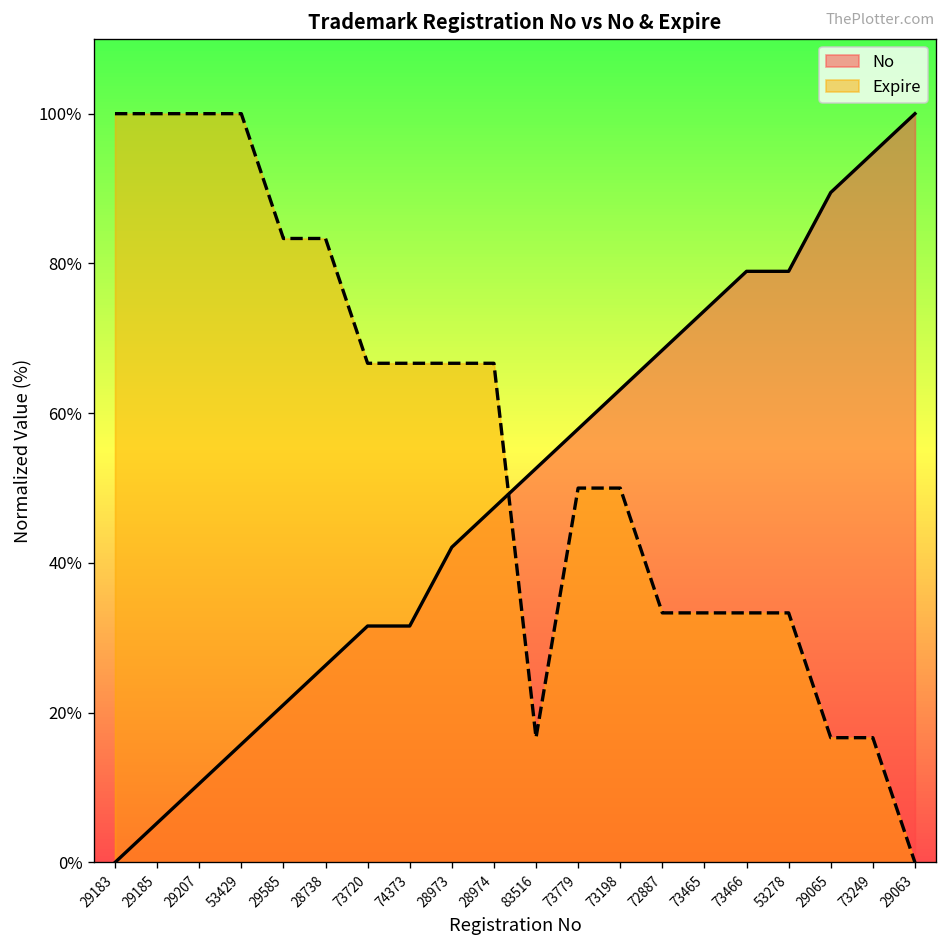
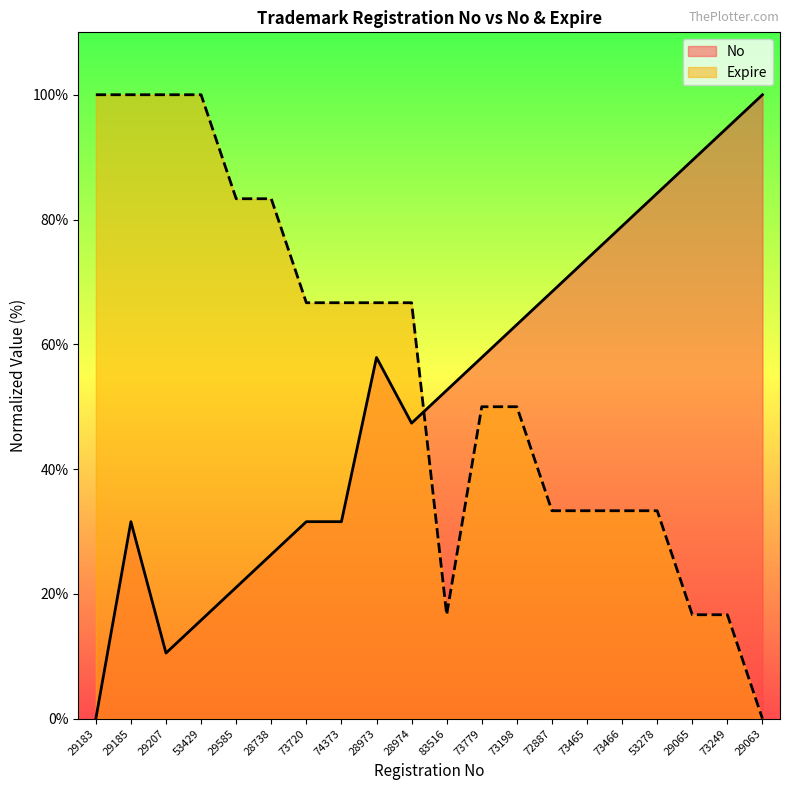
  {
    "No": {
      "29183": "0%",
-     "29185": "5%",
+     "29185": "32%",
      "29207": "11%",
      "53429": "16%",
      "29585": "21%",
      "28738": "26%",
      "73720": "32%",
      "74373": "32%",
-     "28973": "42%",
+     "28973": "58%",
      "28974": "47%",
      "83516": "53%",
      "73779": "58%",
      "73198": "63%",
      "72887": "68%",
      "73465": "74%",
      "73466": "79%",
-     "53278": "79%",
+     "53278": "84%",
      "29065": "89%",
      "73249": "95%",
      "29063": "100%"
    },
    "Expire": {
      "29183": "100%",
      "29185": "100%",
      "29207": "100%",
      "53429": "100%",
      "29585": "83%",
      "28738": "83%",
      "73720": "67%",
      "74373": "67%",
      "28973": "67%",
      "28974": "67%",
      "83516": "17%",
      "73779": "50%",
      "73198": "50%",
      "72887": "33%",
      "73465": "33%",
      "73466": "33%",
      "53278": "33%",
      "29065": "17%",
      "73249": "17%",
      "29063": "0%"
    }
  }
